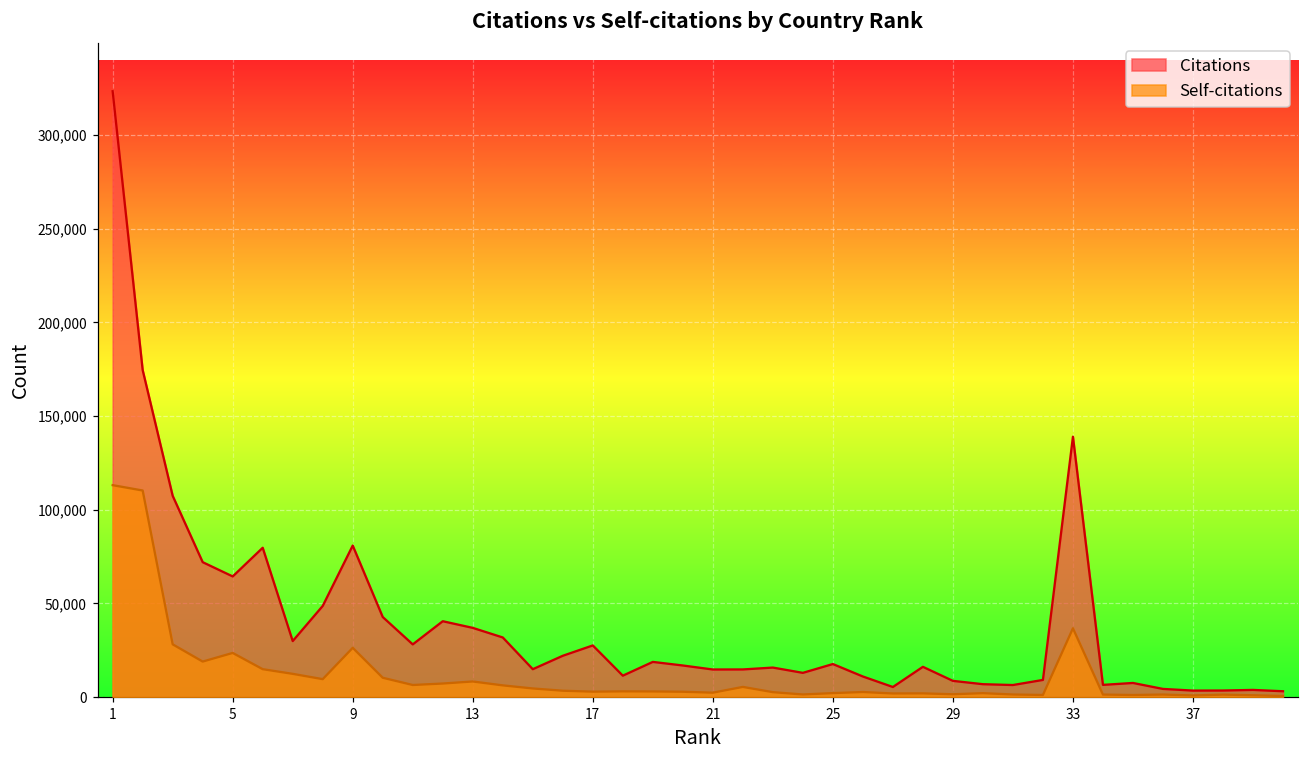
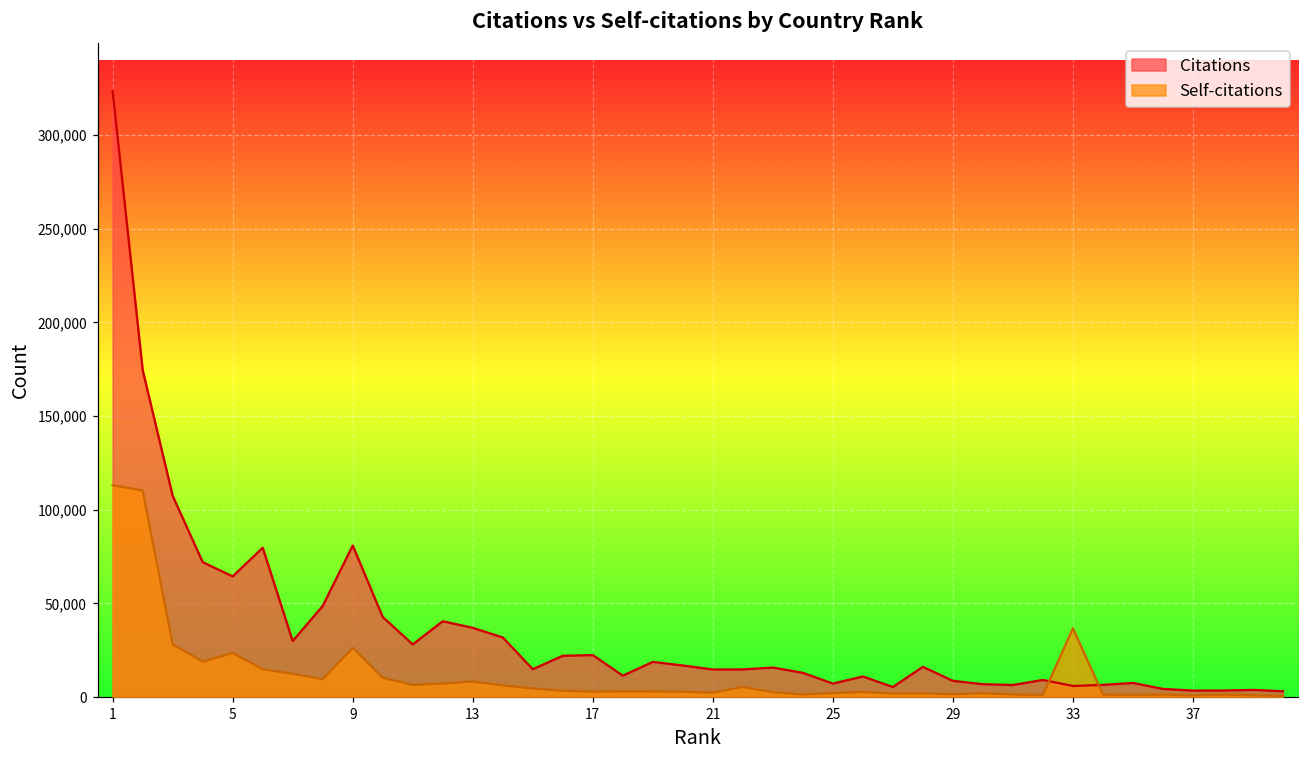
  {
    "Citations": {
      "1": "323,000",
      "5": "64,000",
      "9": "81,000",
      "13": "37,000",
-     "17": "28,000",
+     "17": "22,000",
      "21": "15,000",
-     "25": "18,000",
+     "25": "7,000",
      "29": "9,000",
-     "33": "139,000",
+     "33": "6,000",
      "37": "3,000"
    },
    "Self-citations": {
      "1": "113,000",
      "5": "24,000",
      "9": "26,000",
      "13": "8,000",
      "17": "3,000",
      "21": "2,000",
      "25": "2,000",
      "29": "2,000",
      "33": "37,000",
      "37": "1,000"
    }
  }
